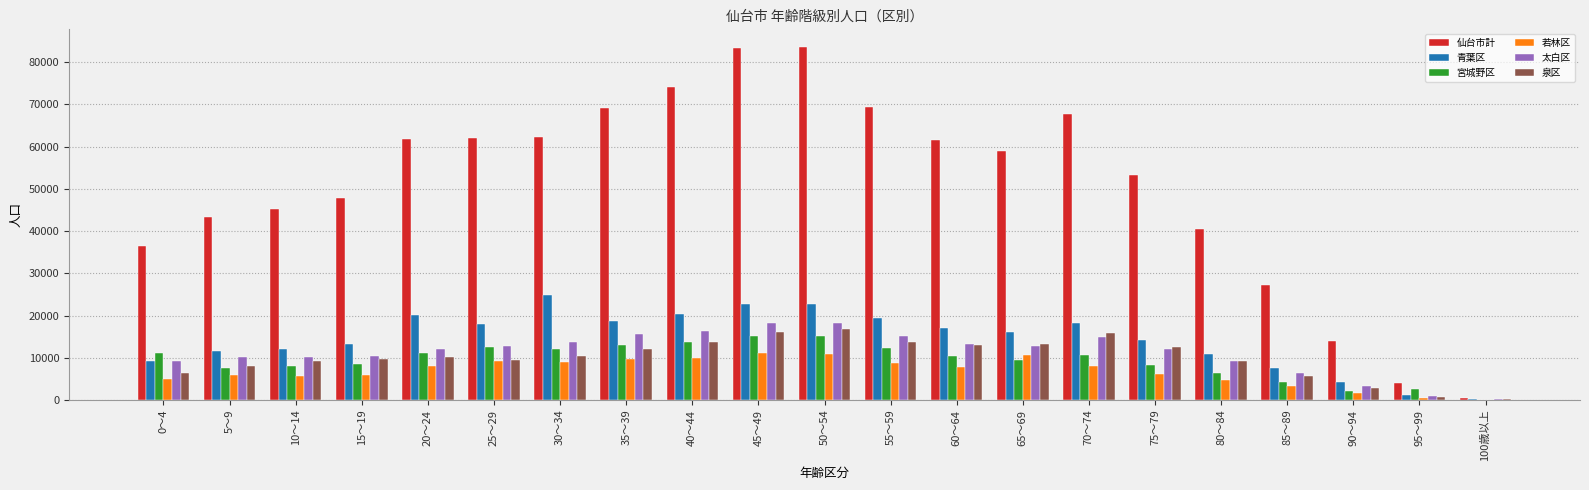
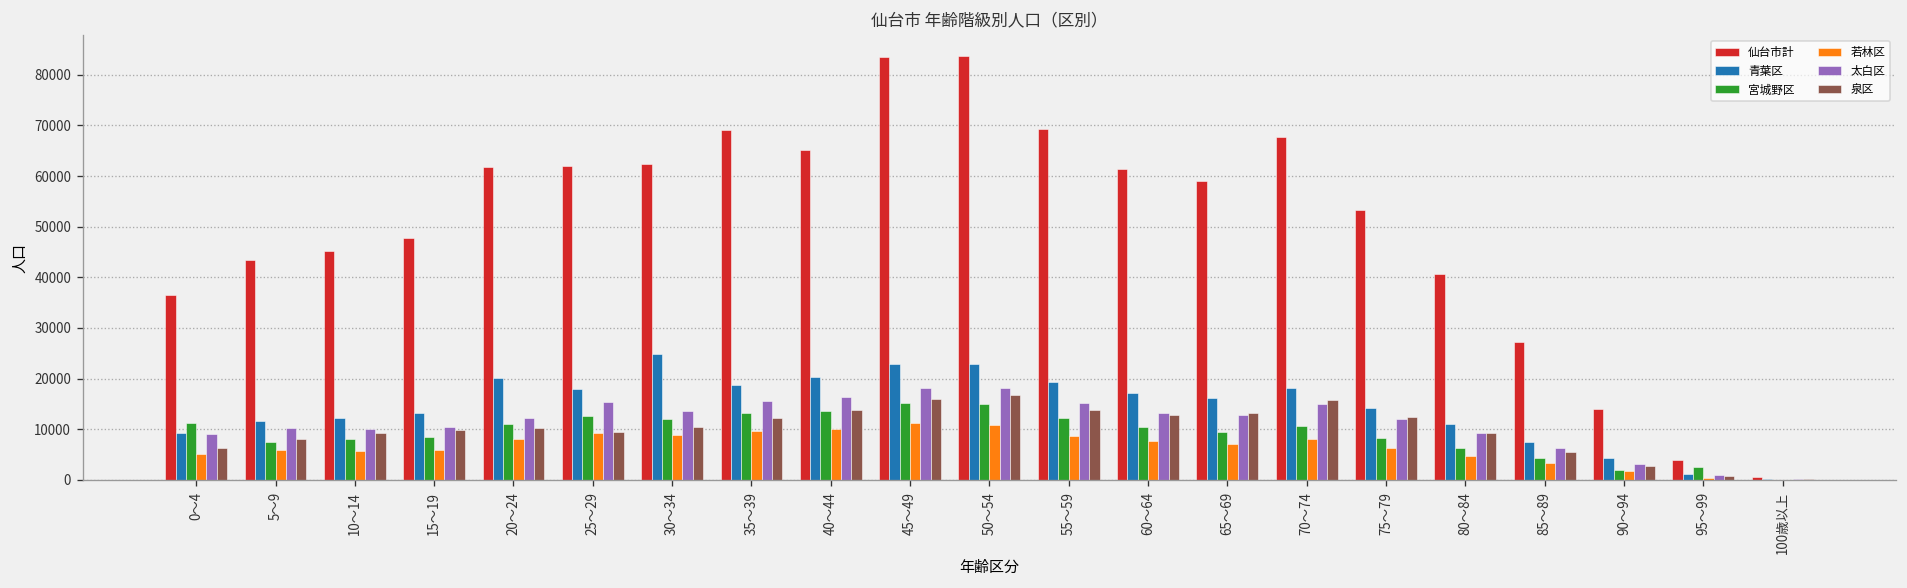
  {
    "仙台市計": {
      "0～4": 37000,
      "5～9": 43000,
      "10～14": 45000,
      "15～19": 48000,
      "20～24": 62000,
      "25～29": 62000,
      "30～34": 62000,
      "35～39": 69000,
-     "40～44": 74000,
+     "40～44": 65000,
      "45～49": 83000,
      "50～54": 84000,
      "55～59": 69000,
      "60～64": 61000,
      "65～69": 59000,
      "70～74": 68000,
      "75～79": 53000,
      "80～84": 41000,
      "85～89": 27000,
      "90～94": 14000,
      "95～99": 4000
    },
    "青葉区": {
      "0～4": 9000,
      "5～9": 12000,
      "10～14": 12000,
      "15～19": 13000,
      "20～24": 20000,
      "25～29": 18000,
      "30～34": 25000,
      "35～39": 19000,
      "40～44": 20000,
      "45～49": 23000,
      "50～54": 23000,
      "55～59": 19000,
      "60～64": 17000,
      "65～69": 16000,
      "70～74": 18000,
      "75～79": 14000,
      "80～84": 11000,
      "85～89": 8000,
      "90～94": 4000,
      "95～99": 1000
    },
    "宮城野区": {
      "0～4": 11000,
      "5～9": 8000,
      "10～14": 8000,
      "15～19": 9000,
      "20～24": 11000,
      "25～29": 13000,
      "30～34": 12000,
      "35～39": 13000,
      "40～44": 14000,
      "45～49": 15000,
      "50～54": 15000,
      "55～59": 12000,
      "60～64": 10000,
      "65～69": 10000,
      "70～74": 11000,
      "75～79": 8000,
      "80～84": 6000,
      "85～89": 4000,
      "90～94": 2000,
      "95～99": 3000
    },
    "若林区": {
      "0～4": 5000,
      "5～9": 6000,
      "10～14": 6000,
      "15～19": 6000,
      "20～24": 8000,
      "25～29": 9000,
      "30～34": 9000,
      "35～39": 10000,
      "40～44": 10000,
      "45～49": 11000,
      "50～54": 11000,
      "55～59": 9000,
      "60～64": 8000,
-     "65～69": 11000,
+     "65～69": 7000,
      "70～74": 8000,
      "75～79": 6000,
      "80～84": 5000,
      "85～89": 3000,
      "90～94": 2000
    },
    "太白区": {
      "0～4": 9000,
      "5～9": 10000,
      "10～14": 10000,
      "15～19": 10000,
      "20～24": 12000,
-     "25～29": 13000,
+     "25～29": 15000,
      "30～34": 14000,
      "35～39": 16000,
      "40～44": 16000,
      "45～49": 18000,
      "50～54": 18000,
      "55～59": 15000,
      "60～64": 13000,
      "65～69": 13000,
      "70～74": 15000,
      "75～79": 12000,
      "80～84": 9000,
      "85～89": 6000,
      "90～94": 3000,
      "95～99": 1000
    },
    "泉区": {
      "0～4": 6000,
      "5～9": 8000,
      "10～14": 9000,
      "15～19": 10000,
      "20～24": 10000,
      "25～29": 10000,
      "30～34": 10000,
      "35～39": 12000,
      "40～44": 14000,
      "45～49": 16000,
      "50～54": 17000,
      "55～59": 14000,
      "60～64": 13000,
      "65～69": 13000,
      "70～74": 16000,
      "75～79": 12000,
      "80～84": 9000,
      "85～89": 6000,
      "90～94": 3000,
      "95～99": 1000
    }
  }
